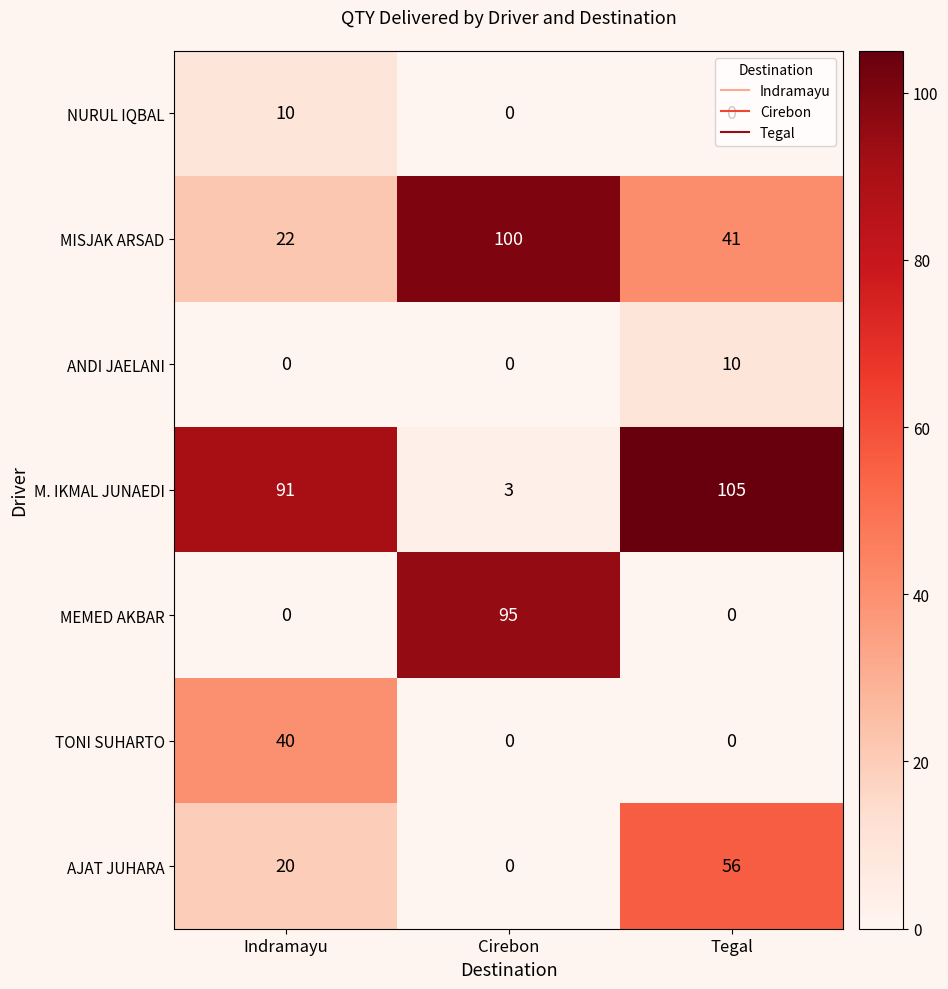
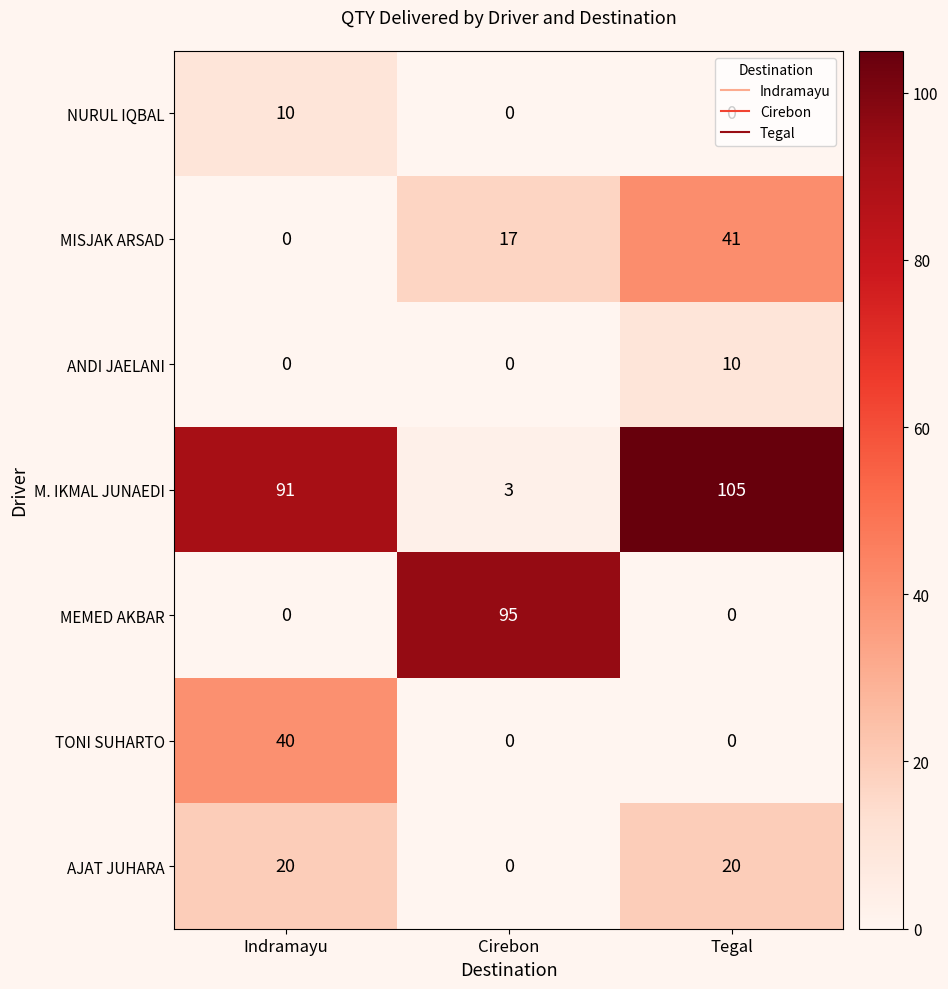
  {
    "NURUL IQBAL": {
      "Indramayu": 10,
      "Cirebon": 0
    },
    "MISJAK ARSAD": {
-     "Indramayu": 22,
-     "Cirebon": 100,
+     "Indramayu": 0,
+     "Cirebon": 17,
      "Tegal": 41
    },
    "ANDI JAELANI": {
      "Indramayu": 0,
      "Cirebon": 0,
      "Tegal": 10
    },
    "M. IKMAL JUNAEDI": {
      "Indramayu": 91,
      "Cirebon": 3,
      "Tegal": 105
    },
    "MEMED AKBAR": {
      "Indramayu": 0,
      "Cirebon": 95,
      "Tegal": 0
    },
    "TONI SUHARTO": {
      "Indramayu": 40,
      "Cirebon": 0,
      "Tegal": 0
    },
    "AJAT JUHARA": {
      "Indramayu": 20,
      "Cirebon": 0,
-     "Tegal": 56
+     "Tegal": 20
    }
  }
